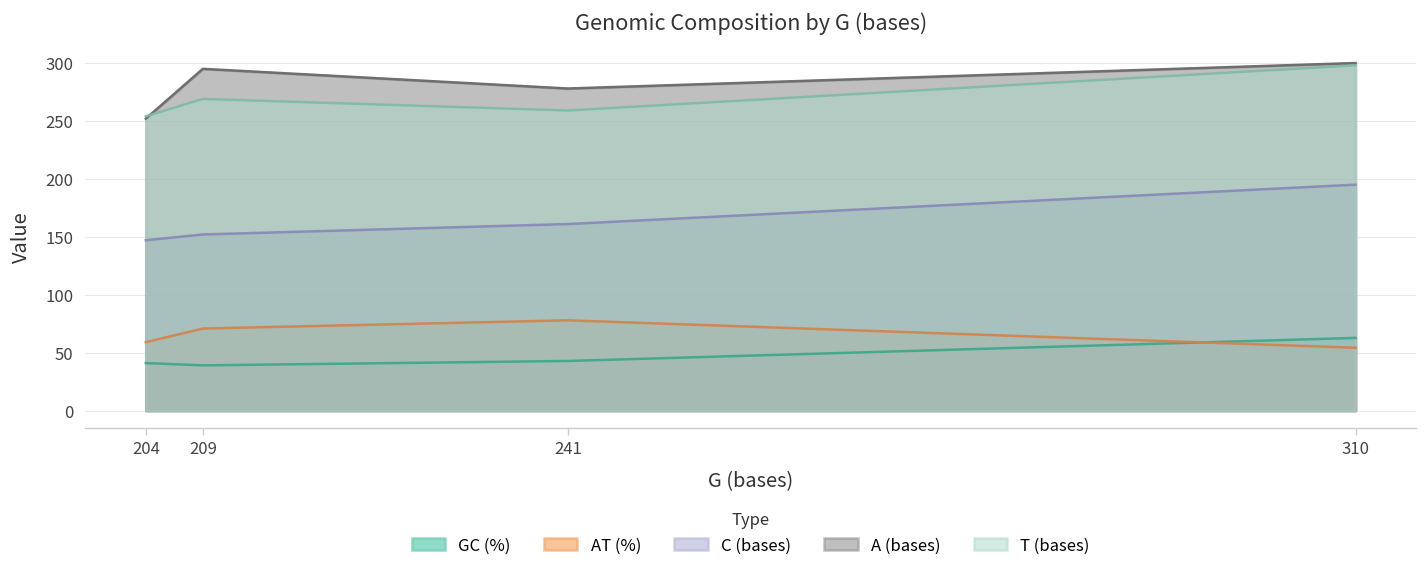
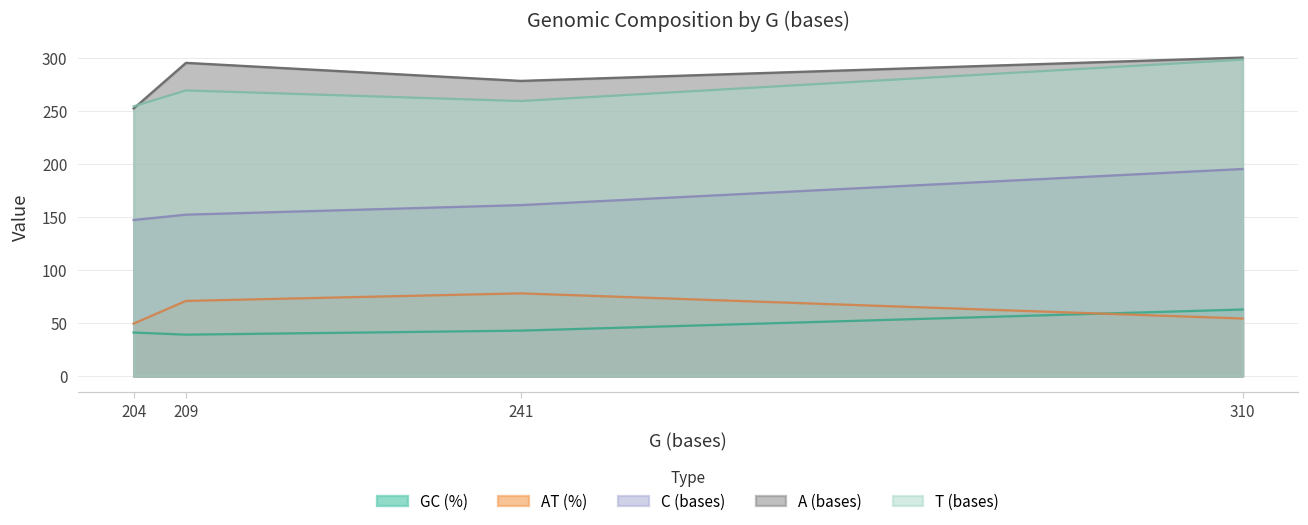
  {
    "GC (%)": {
      "204": 40,
      "209": 40,
      "241": 40,
      "310": 60
    },
    "AT (%)": {
-     "204": 60,
+     "204": 50,
      "209": 70,
      "241": 80,
      "310": 50
    },
    "A (bases)": {
      "209": 300,
      "241": 280
    }
  }
